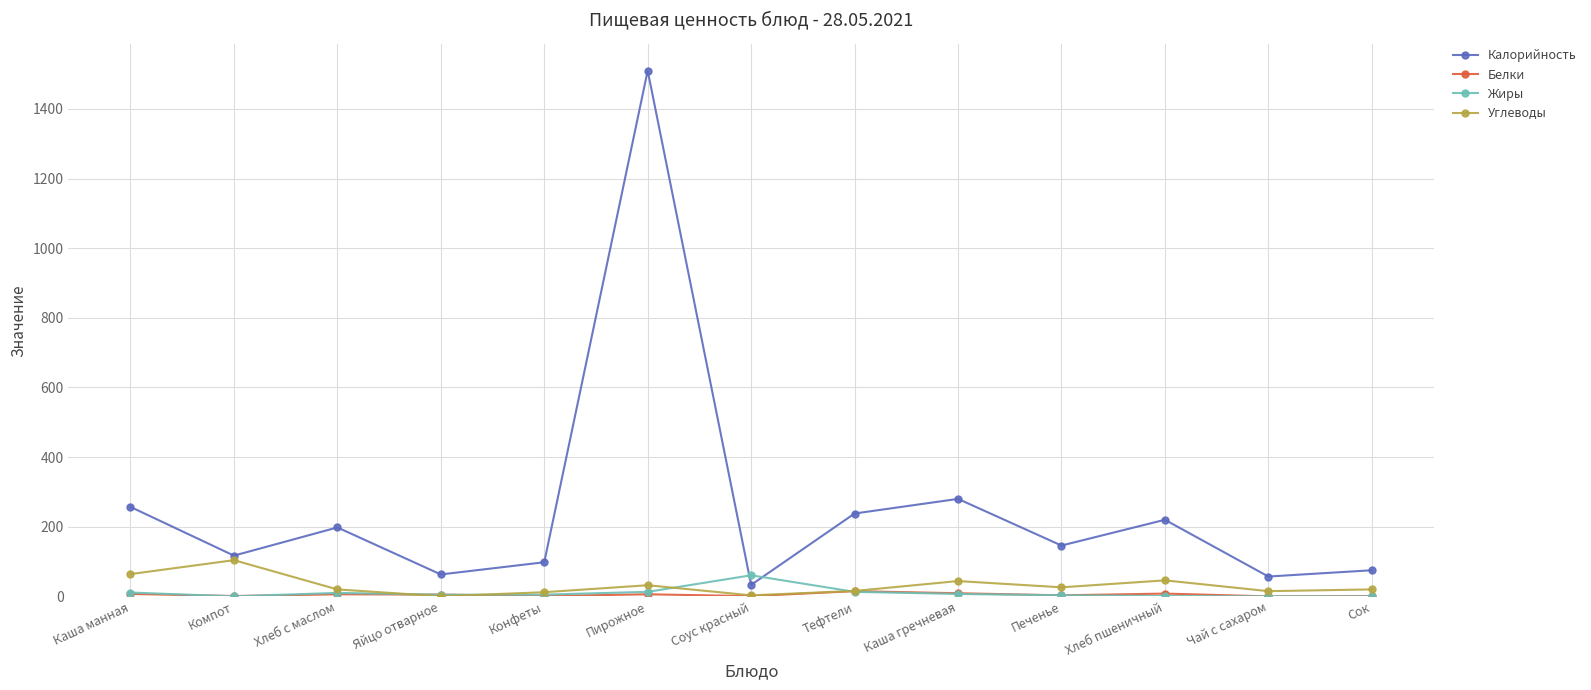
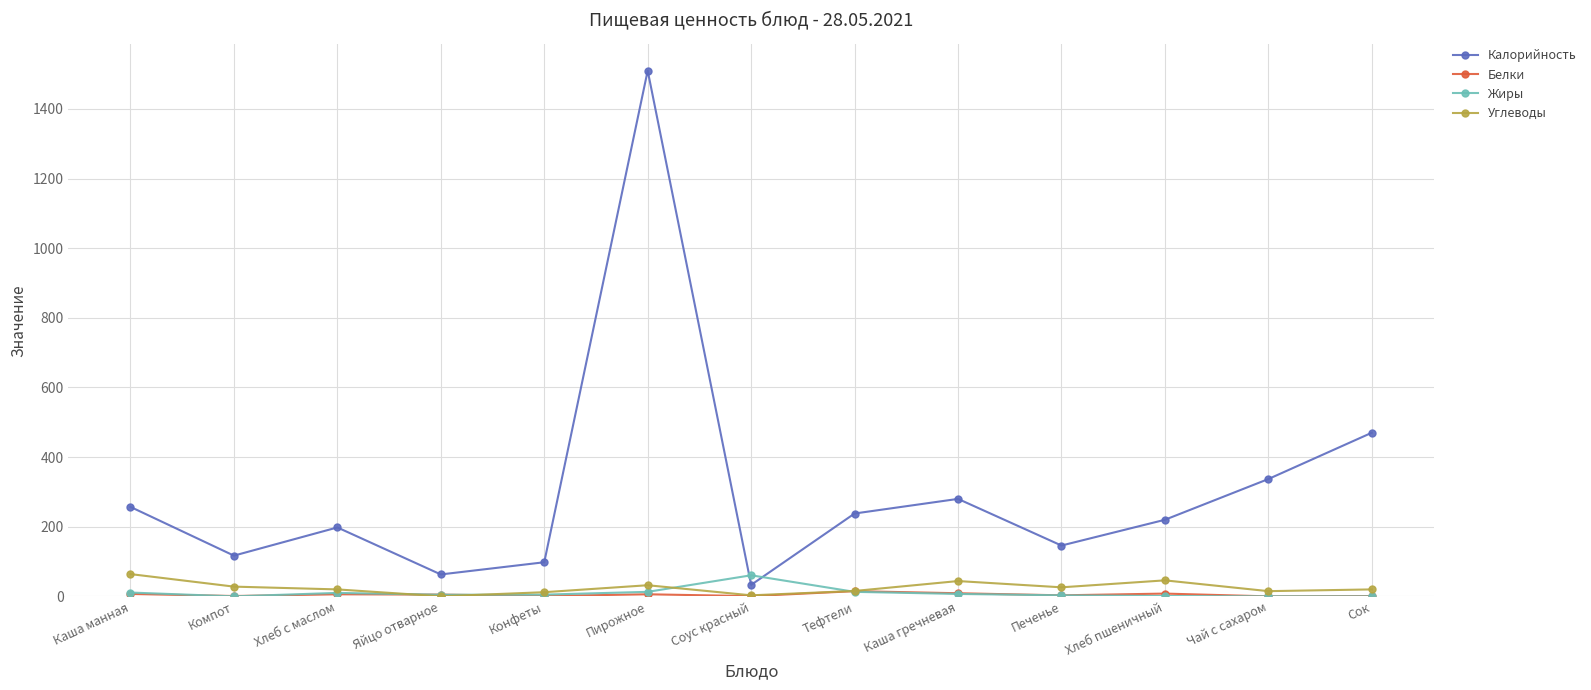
  {
    "Калорийность": {
      "Каша манная": 260,
      "Компот": 120,
      "Хлеб с маслом": 200,
      "Яйцо отварное": 60,
      "Конфеты": 100,
      "Пирожное": 1510,
      "Соус красный": 30,
      "Тефтели": 240,
      "Каша гречневая": 280,
      "Печенье": 150,
      "Хлеб пшеничный": 220,
-     "Чай с сахаром": 60,
-     "Сок": 80
+     "Чай с сахаром": 340,
+     "Сок": 470
    },
    "Жиры": {
      "Соус красный": 60
    },
    "Углеводы": {
      "Каша манная": 60,
-     "Компот": 100,
+     "Компот": 30,
      "Хлеб с маслом": 20,
      "Пирожное": 30,
      "Каша гречневая": 40,
      "Печенье": 30,
      "Хлеб пшеничный": 50,
      "Чай с сахаром": 20,
      "Сок": 20
    }
  }
